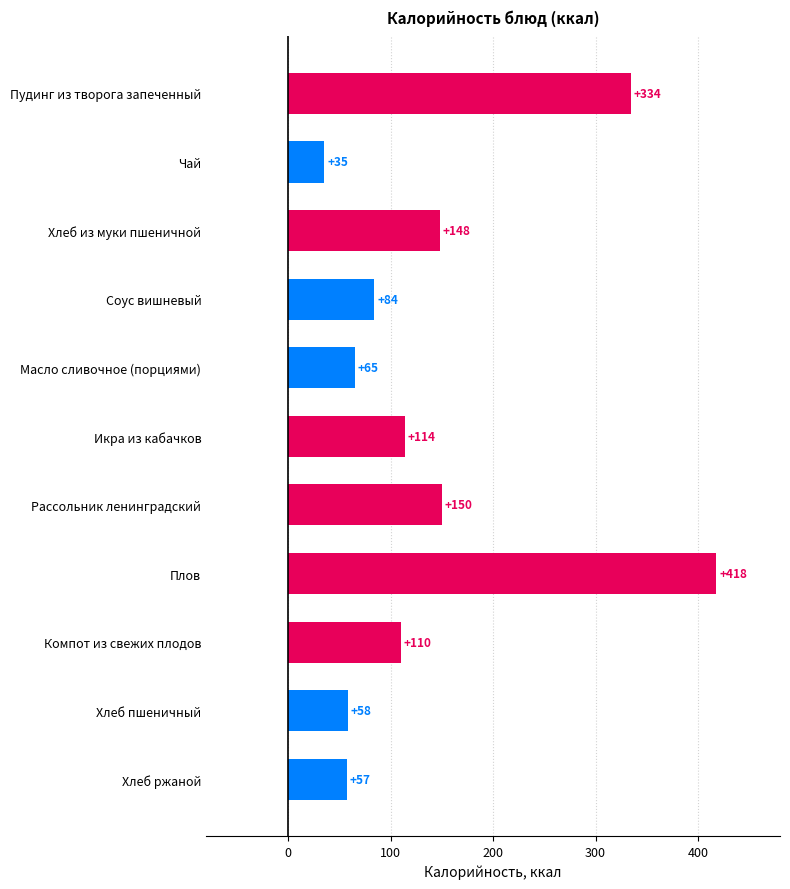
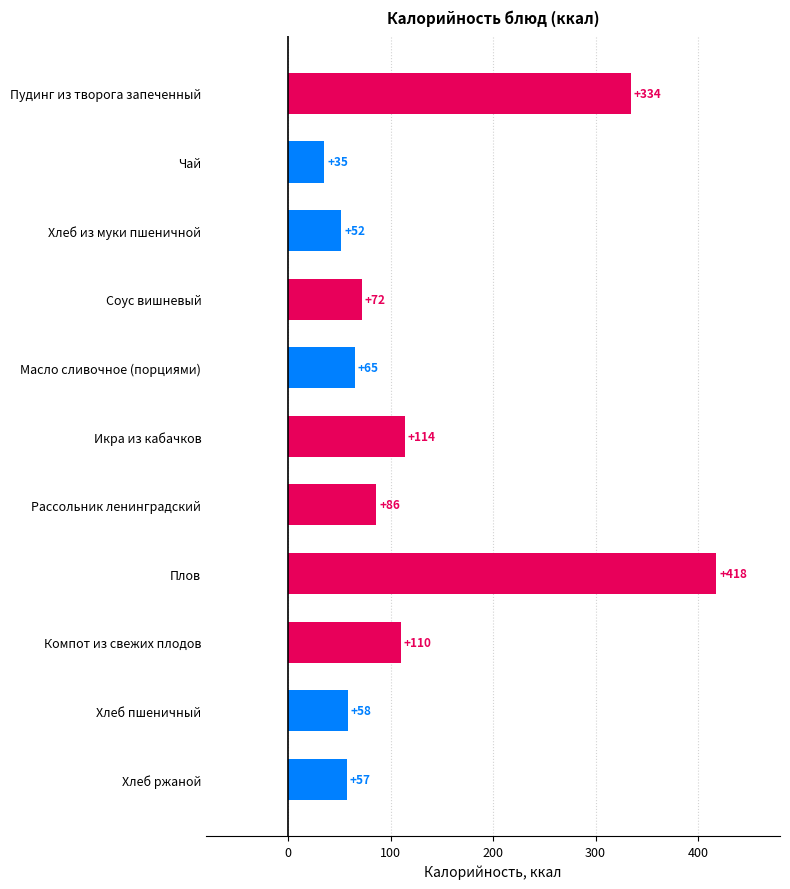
  {
    "Пудинг из творога запеченный": "+334",
    "Чай": "+35",
-   "Хлеб из муки пшеничной": "+148",
-   "Соус вишневый": "+84",
+   "Хлеб из муки пшеничной": "+52",
+   "Соус вишневый": "+72",
    "Масло сливочное (порциями)": "+65",
    "Икра из кабачков": "+114",
-   "Рассольник ленинградский": "+150",
+   "Рассольник ленинградский": "+86",
    "Плов": "+418",
    "Компот из свежих плодов": "+110",
    "Хлеб пшеничный": "+58",
    "Хлеб ржаной": "+57"
  }
